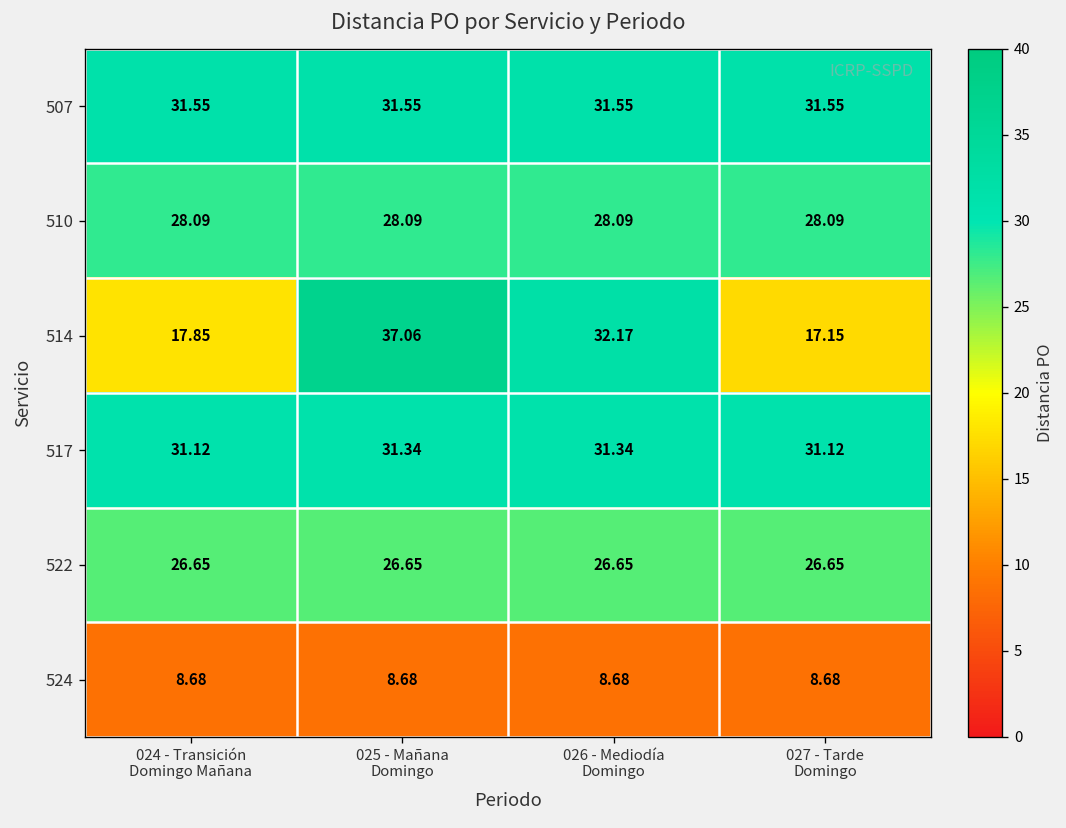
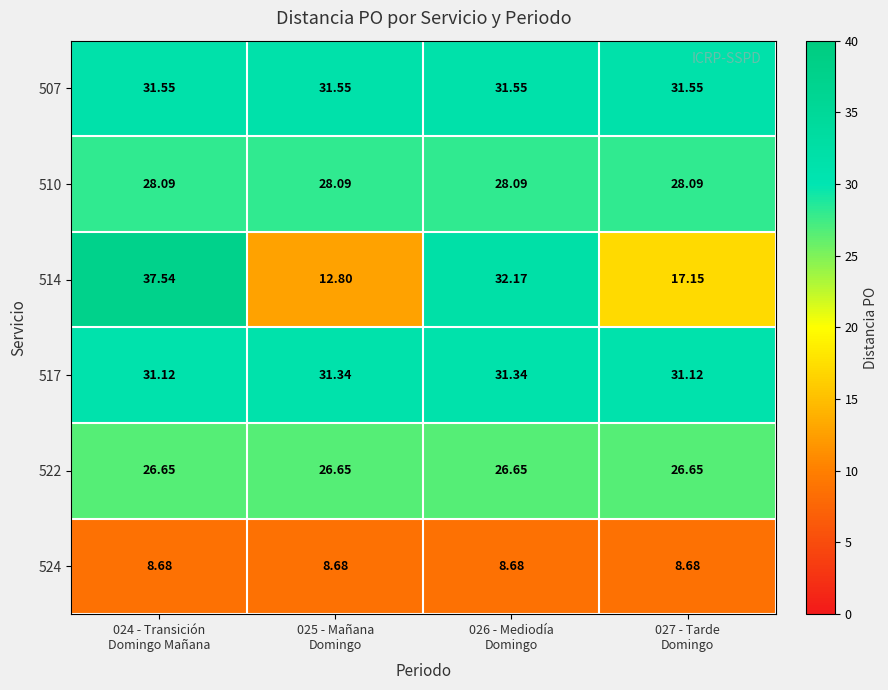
  {
    "507": {
      "024 - Transición Domingo Mañana": 31.55,
      "025 - Mañana Domingo": 31.55,
      "026 - Mediodía Domingo": 31.55
    },
    "510": {
      "024 - Transición Domingo Mañana": 28.09,
      "025 - Mañana Domingo": 28.09,
      "026 - Mediodía Domingo": 28.09,
      "027 - Tarde Domingo": 28.09
    },
    "514": {
-     "024 - Transición Domingo Mañana": 17.85,
-     "025 - Mañana Domingo": 37.06,
+     "024 - Transición Domingo Mañana": 37.54,
+     "025 - Mañana Domingo": 12.80,
      "026 - Mediodía Domingo": 32.17,
      "027 - Tarde Domingo": 17.15
    },
    "517": {
      "024 - Transición Domingo Mañana": 31.12,
      "025 - Mañana Domingo": 31.34,
      "026 - Mediodía Domingo": 31.34,
      "027 - Tarde Domingo": 31.12
    },
    "522": {
      "024 - Transición Domingo Mañana": 26.65,
      "025 - Mañana Domingo": 26.65,
      "026 - Mediodía Domingo": 26.65,
      "027 - Tarde Domingo": 26.65
    },
    "524": {
      "024 - Transición Domingo Mañana": 8.68,
      "025 - Mañana Domingo": 8.68,
      "026 - Mediodía Domingo": 8.68,
      "027 - Tarde Domingo": 8.68
    }
  }
